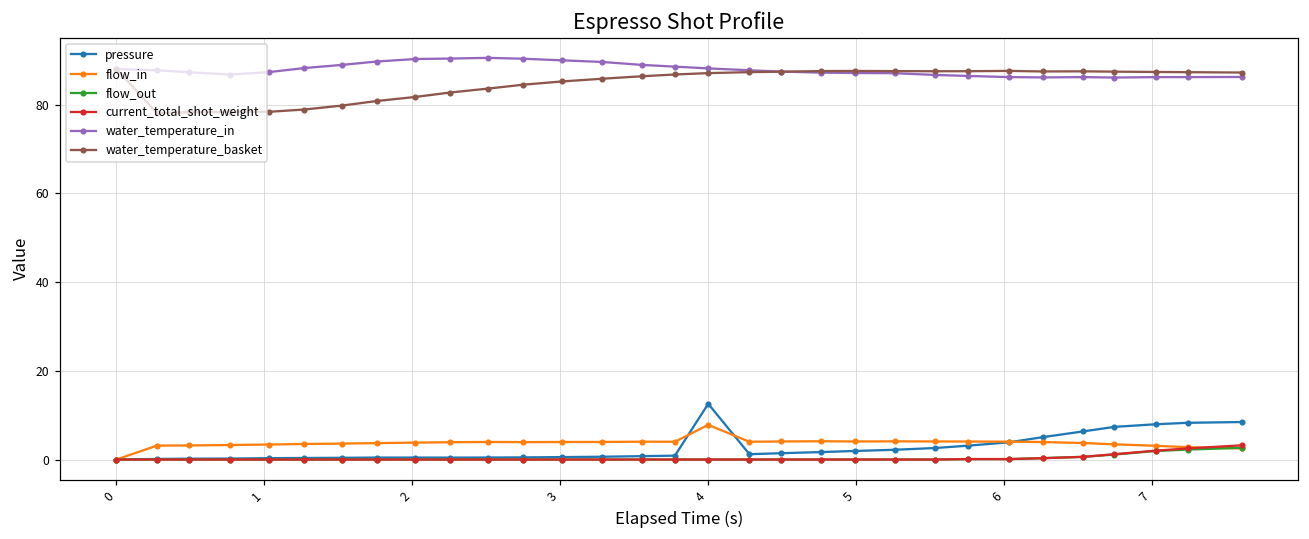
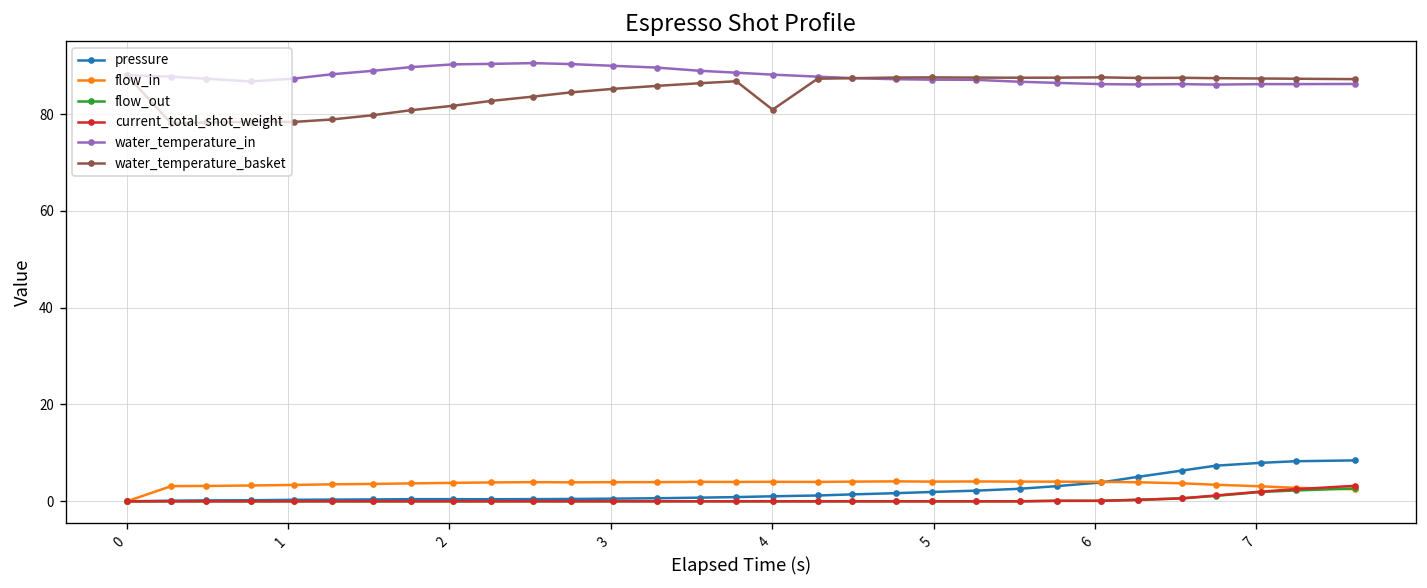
  {
    "pressure": {
-     "4": 13
+     "4": 1
    },
    "flow_in": {
-     "4": 8
+     "4": 4
    },
    "water_temperature_in": {
      "4": 88
    },
    "water_temperature_basket": {
-     "4": 87
+     "4": 81
    }
  }
